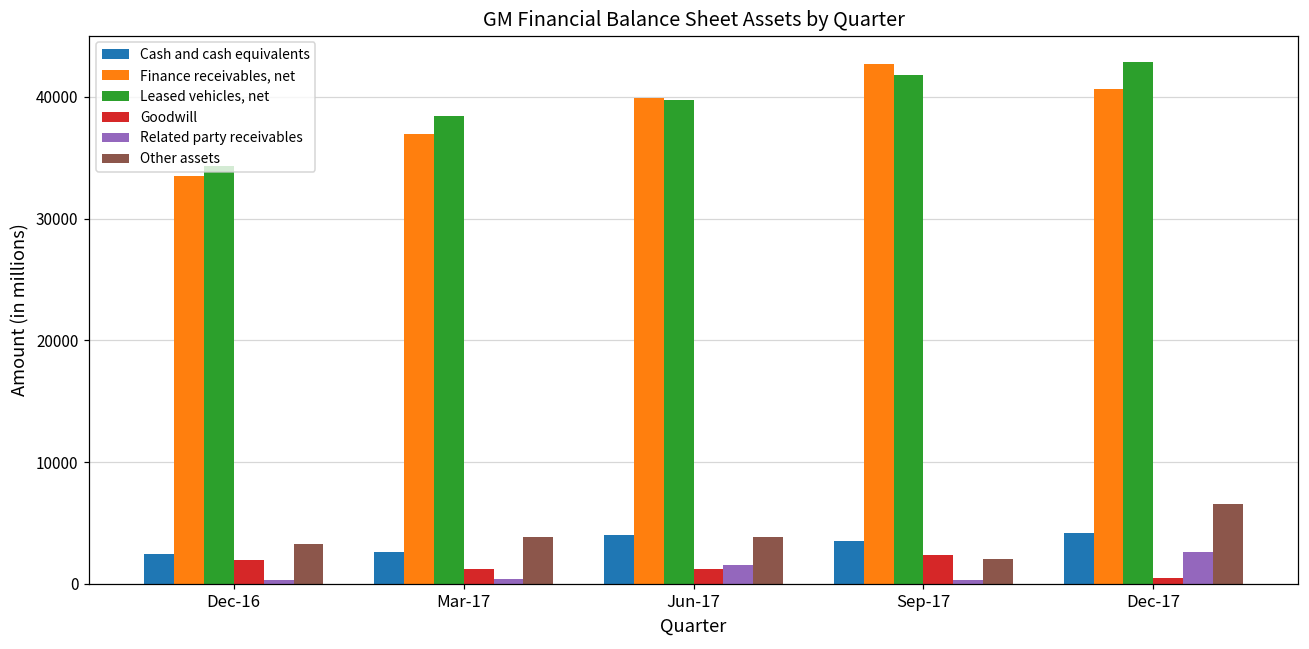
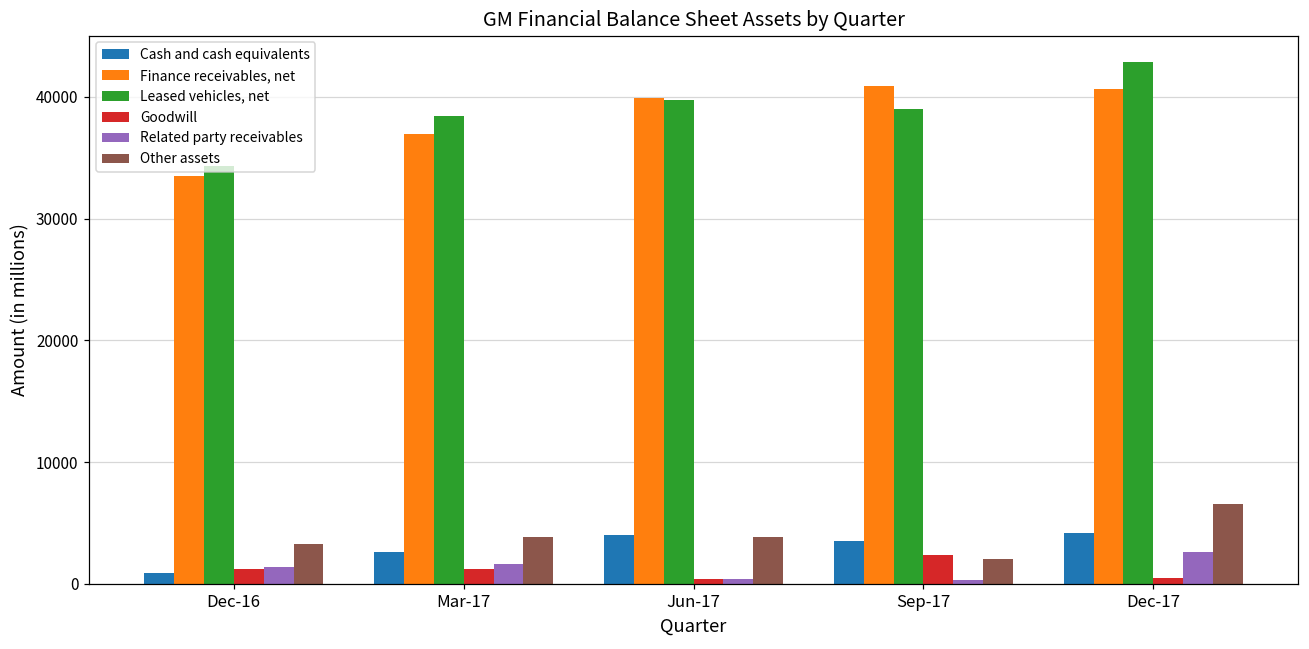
  {
    "Cash and cash equivalents": {
-     "Dec-16": 2400,
+     "Dec-16": 900,
      "Mar-17": 2600,
      "Jun-17": 4000,
      "Sep-17": 3500,
      "Dec-17": 4200
    },
    "Finance receivables, net": {
      "Dec-16": 33500,
      "Mar-17": 36900,
      "Jun-17": 39900,
-     "Sep-17": 42700,
+     "Sep-17": 40900,
      "Dec-17": 40600
    },
    "Leased vehicles, net": {
      "Mar-17": 38500,
      "Jun-17": 39700,
-     "Sep-17": 41800,
+     "Sep-17": 39000,
      "Dec-17": 42900
    },
    "Goodwill": {
-     "Dec-16": 1900,
+     "Dec-16": 1200,
      "Mar-17": 1200,
-     "Jun-17": 1200,
+     "Jun-17": 400,
      "Sep-17": 2400,
      "Dec-17": 400
    },
    "Related party receivables": {
-     "Dec-16": 300,
-     "Mar-17": 400,
-     "Jun-17": 1600,
+     "Dec-16": 1400,
+     "Mar-17": 1600,
+     "Jun-17": 400,
      "Sep-17": 300,
      "Dec-17": 2600
    },
    "Other assets": {
      "Dec-16": 3200,
      "Mar-17": 3800,
      "Jun-17": 3900,
      "Sep-17": 2000,
      "Dec-17": 6600
    }
  }
